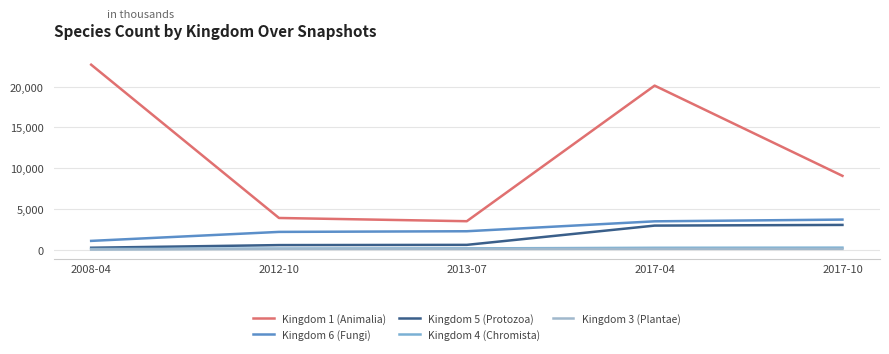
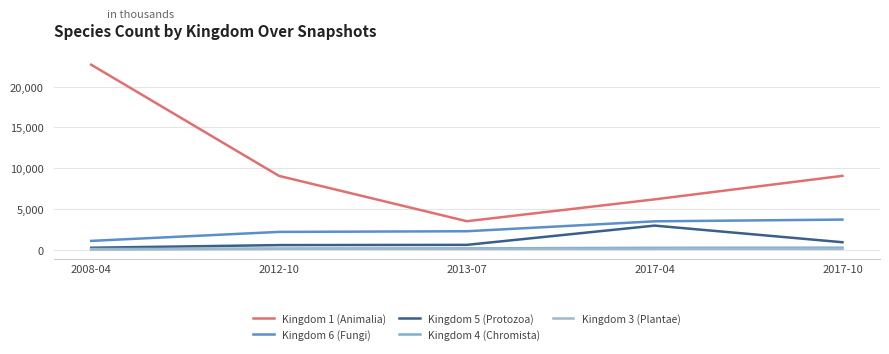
  {
    "Kingdom 1 (Animalia)": {
      "2008-04": "23,000",
-     "2012-10": "4,000",
+     "2012-10": "9,000",
      "2013-07": "3,000",
-     "2017-04": "20,000",
+     "2017-04": "6,000",
      "2017-10": "9,000"
    },
    "Kingdom 5 (Protozoa)": {
      "2012-10": "1,000",
      "2013-07": "1,000",
      "2017-04": "3,000",
-     "2017-10": "3,000"
+     "2017-10": "1,000"
    }
  }
